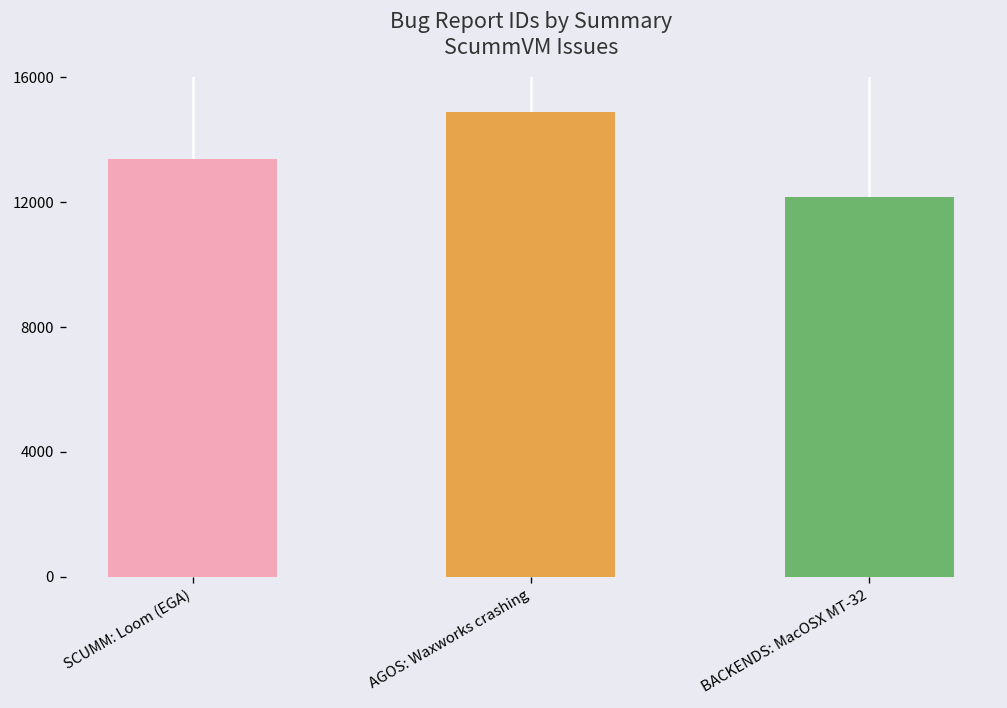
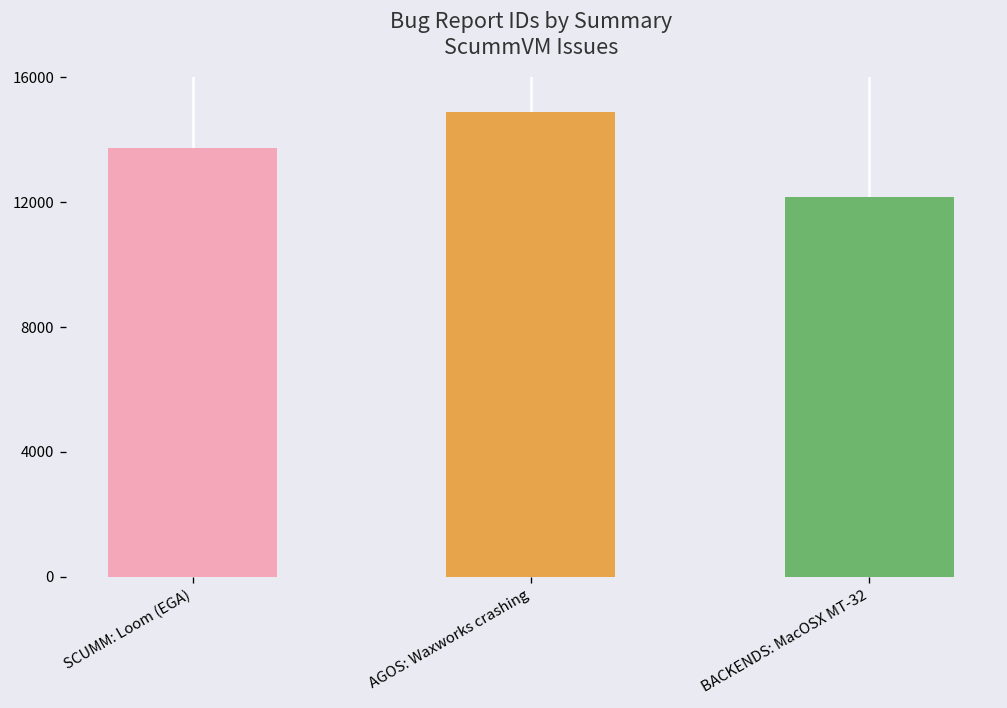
  {
-   "SCUMM: Loom (EGA)": 13400,
+   "SCUMM: Loom (EGA)": 13700,
    "AGOS: Waxworks crashing": 14900,
    "BACKENDS: MacOSX MT-32": 12200
  }
